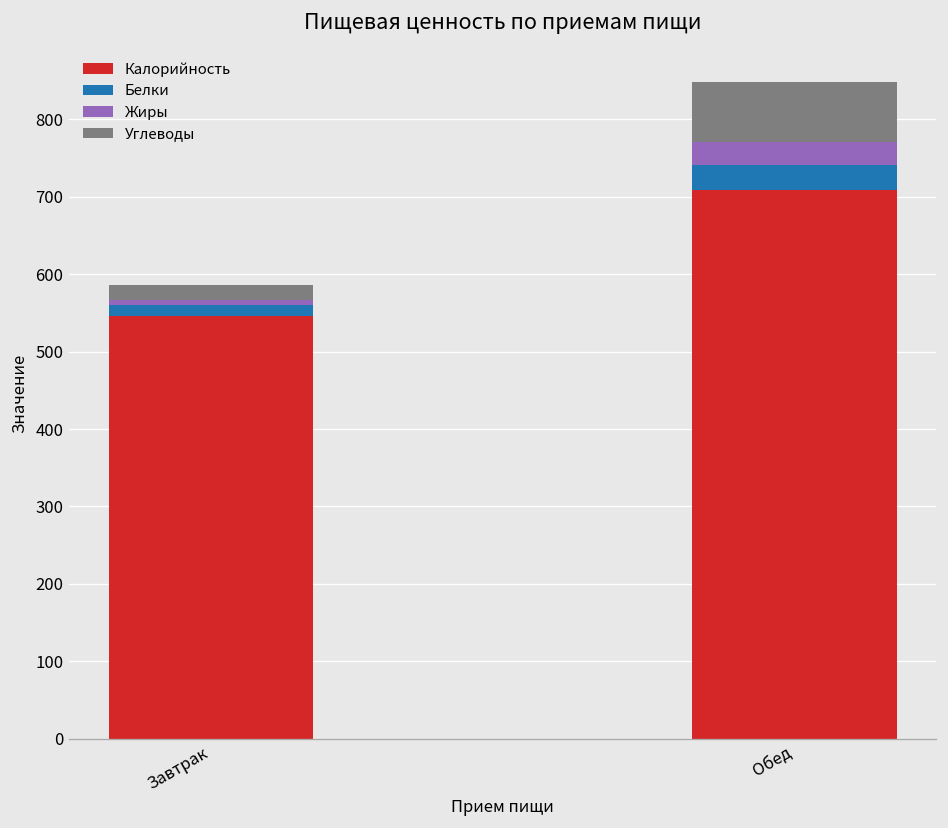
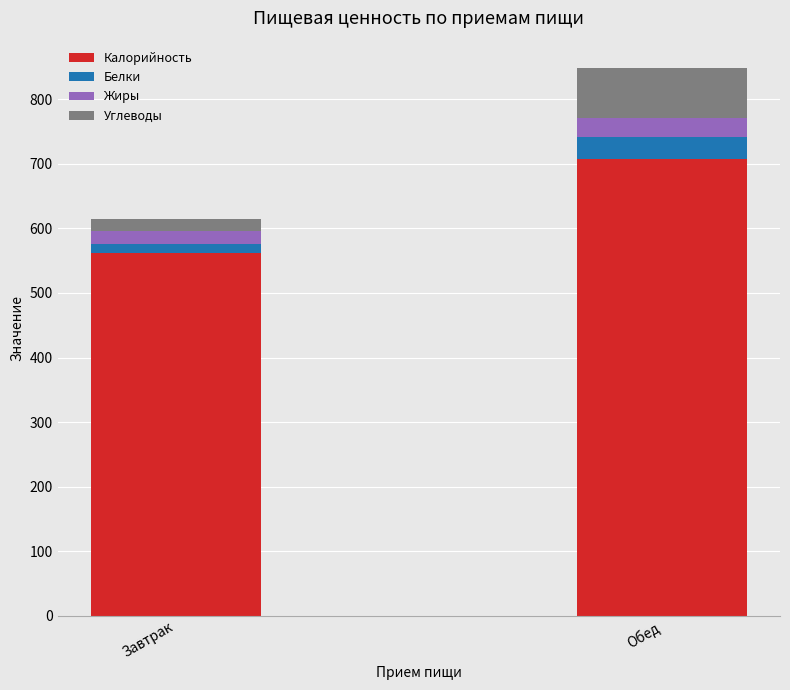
  {
    "Калорийность": {
-     "Завтрак": 550,
+     "Завтрак": 560,
      "Обед": 710
    },
    "Белки": {
      "Завтрак": 10,
      "Обед": 30
    },
    "Жиры": {
-     "Завтрак": 10,
+     "Завтрак": 20,
      "Обед": 30
    },
    "Углеводы": {
      "Завтрак": 20,
      "Обед": 80
    }
  }
